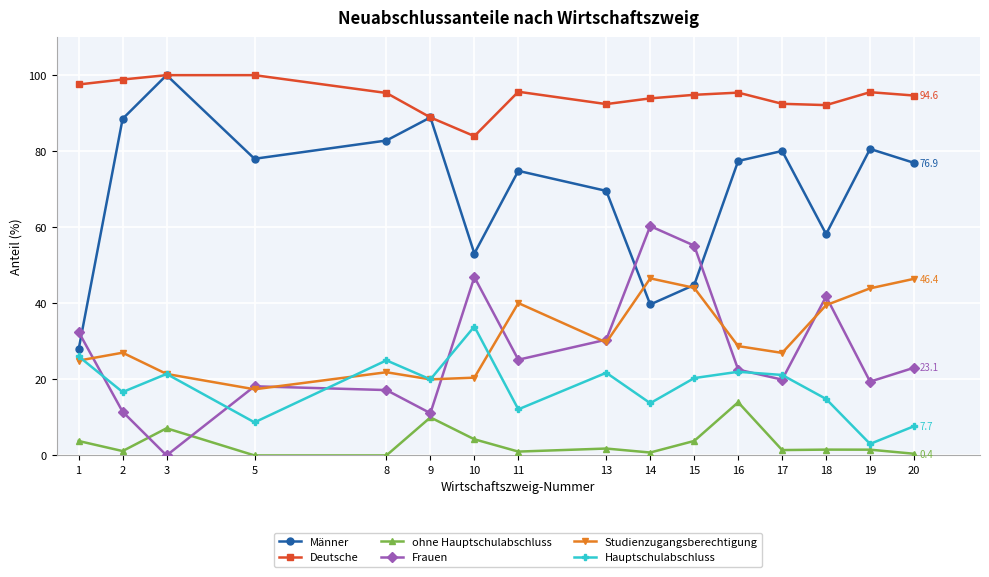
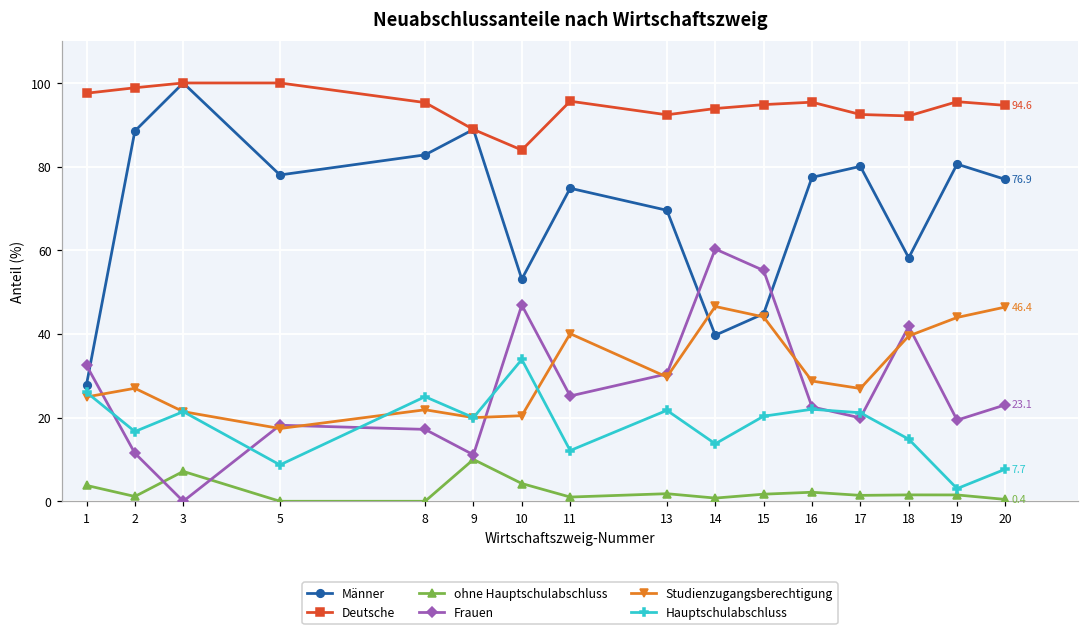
  {
    "Männer": {
      "20": 76.9
    },
    "ohne Hauptschulabschluss": {
      "1": 4,
      "2": 1,
      "3": 7,
      "5": 0,
      "8": 0,
      "9": 10,
      "10": 4,
      "11": 1,
      "13": 2,
      "14": 1,
-     "15": 4,
-     "16": 14,
+     "15": 2,
+     "16": 2,
      "17": 1,
      "18": 2,
      "19": 2
    },
    "Frauen": {
      "20": 23.1
    },
    "Hauptschulabschluss": {
      "20": 7.7
    }
  }
